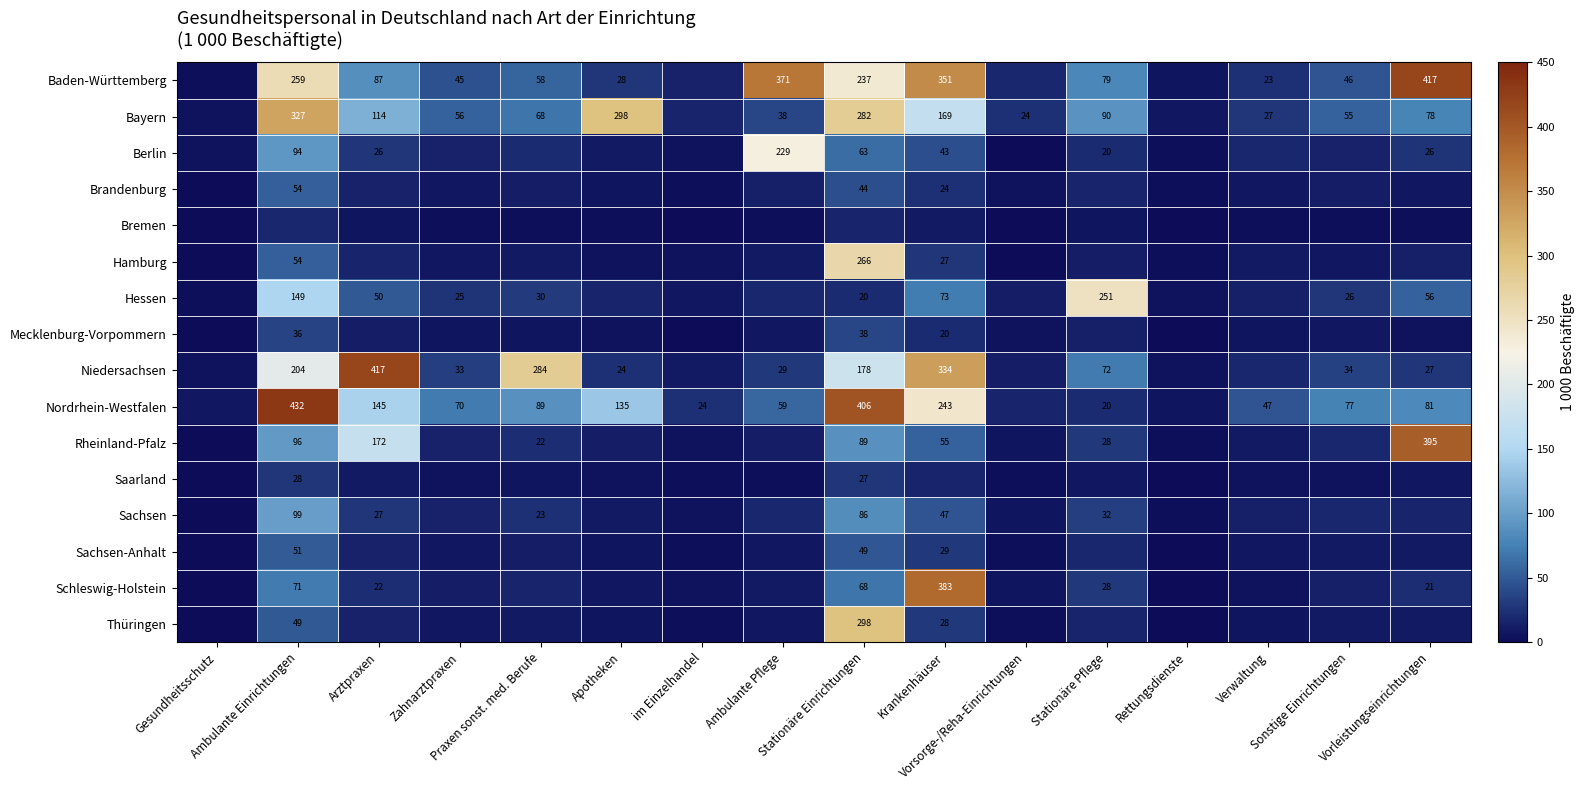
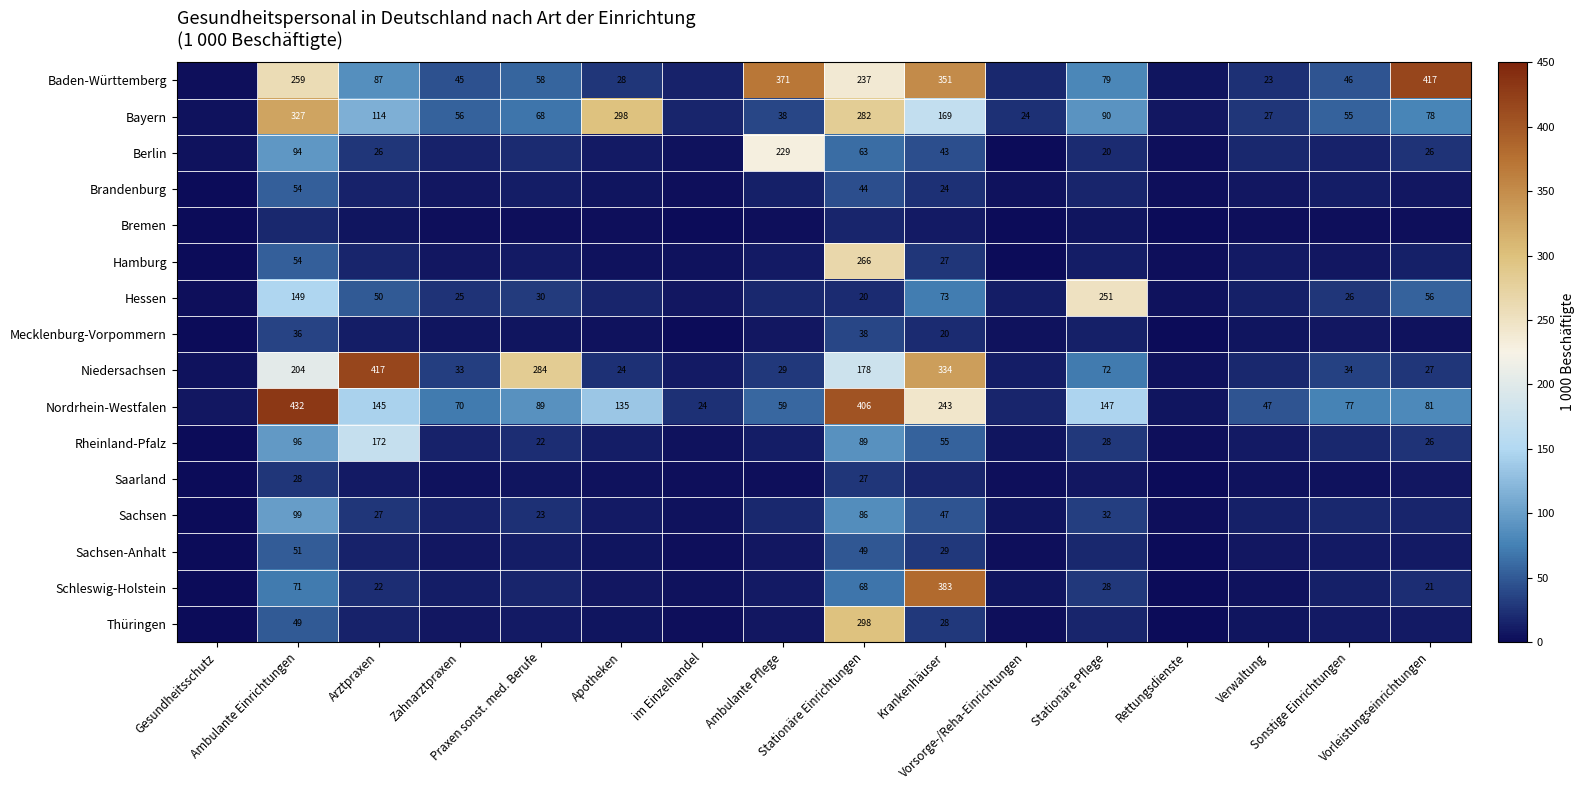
  {
    "Baden-Württemberg": {
      "Ambulante Einrichtungen": 259,
      "Arztpraxen": 87,
      "Zahnarztpraxen": 45,
      "Praxen sonst. med. Berufe": 58,
      "Apotheken": 28,
      "Ambulante Pflege": 371,
      "Stationäre Einrichtungen": 237,
      "Krankenhäuser": 351,
      "Stationäre Pflege": 79,
      "Verwaltung": 23,
      "Sonstige Einrichtungen": 46,
      "Vorleistungseinrichtungen": 417
    },
    "Bayern": {
      "Ambulante Einrichtungen": 327,
      "Arztpraxen": 114,
      "Zahnarztpraxen": 56,
      "Praxen sonst. med. Berufe": 68,
      "Apotheken": 298,
      "Ambulante Pflege": 38,
      "Stationäre Einrichtungen": 282,
      "Krankenhäuser": 169,
      "Vorsorge-/Reha-Einrichtungen": 24,
      "Stationäre Pflege": 90,
      "Verwaltung": 27,
      "Sonstige Einrichtungen": 55,
      "Vorleistungseinrichtungen": 78
    },
    "Berlin": {
      "Ambulante Einrichtungen": 94,
      "Arztpraxen": 26,
      "Ambulante Pflege": 229,
      "Stationäre Einrichtungen": 63,
      "Krankenhäuser": 43,
      "Stationäre Pflege": 20,
      "Vorleistungseinrichtungen": 26
    },
    "Brandenburg": {
      "Ambulante Einrichtungen": 54,
      "Stationäre Einrichtungen": 44,
      "Krankenhäuser": 24
    },
    "Hamburg": {
      "Ambulante Einrichtungen": 54,
      "Stationäre Einrichtungen": 266,
      "Krankenhäuser": 27
    },
    "Hessen": {
      "Ambulante Einrichtungen": 149,
      "Arztpraxen": 50,
      "Zahnarztpraxen": 25,
      "Praxen sonst. med. Berufe": 30,
      "Stationäre Einrichtungen": 20,
      "Krankenhäuser": 73,
      "Stationäre Pflege": 251,
      "Sonstige Einrichtungen": 26,
      "Vorleistungseinrichtungen": 56
    },
    "Mecklenburg-Vorpommern": {
      "Ambulante Einrichtungen": 36,
      "Stationäre Einrichtungen": 38,
      "Krankenhäuser": 20
    },
    "Niedersachsen": {
      "Ambulante Einrichtungen": 204,
      "Arztpraxen": 417,
      "Zahnarztpraxen": 33,
      "Praxen sonst. med. Berufe": 284,
      "Apotheken": 24,
      "Ambulante Pflege": 29,
      "Stationäre Einrichtungen": 178,
      "Krankenhäuser": 334,
      "Stationäre Pflege": 72,
      "Sonstige Einrichtungen": 34,
      "Vorleistungseinrichtungen": 27
    },
    "Nordrhein-Westfalen": {
      "Ambulante Einrichtungen": 432,
      "Arztpraxen": 145,
      "Zahnarztpraxen": 70,
      "Praxen sonst. med. Berufe": 89,
      "Apotheken": 135,
      "im Einzelhandel": 24,
      "Ambulante Pflege": 59,
      "Stationäre Einrichtungen": 406,
      "Krankenhäuser": 243,
-     "Stationäre Pflege": 20,
+     "Stationäre Pflege": 147,
      "Verwaltung": 47,
      "Sonstige Einrichtungen": 77,
      "Vorleistungseinrichtungen": 81
    },
    "Rheinland-Pfalz": {
      "Ambulante Einrichtungen": 96,
      "Arztpraxen": 172,
      "Praxen sonst. med. Berufe": 22,
      "Stationäre Einrichtungen": 89,
      "Krankenhäuser": 55,
      "Stationäre Pflege": 28,
-     "Vorleistungseinrichtungen": 395
+     "Vorleistungseinrichtungen": 26
    },
    "Saarland": {
      "Ambulante Einrichtungen": 28,
      "Stationäre Einrichtungen": 27
    },
    "Sachsen": {
      "Ambulante Einrichtungen": 99,
      "Arztpraxen": 27,
      "Praxen sonst. med. Berufe": 23,
      "Stationäre Einrichtungen": 86,
      "Krankenhäuser": 47,
      "Stationäre Pflege": 32
    },
    "Sachsen-Anhalt": {
      "Ambulante Einrichtungen": 51,
      "Stationäre Einrichtungen": 49,
      "Krankenhäuser": 29
    },
    "Schleswig-Holstein": {
      "Ambulante Einrichtungen": 71,
      "Arztpraxen": 22,
      "Stationäre Einrichtungen": 68,
      "Krankenhäuser": 383,
      "Stationäre Pflege": 28,
      "Vorleistungseinrichtungen": 21
    },
    "Thüringen": {
      "Ambulante Einrichtungen": 49,
      "Stationäre Einrichtungen": 298,
      "Krankenhäuser": 28
    }
  }
